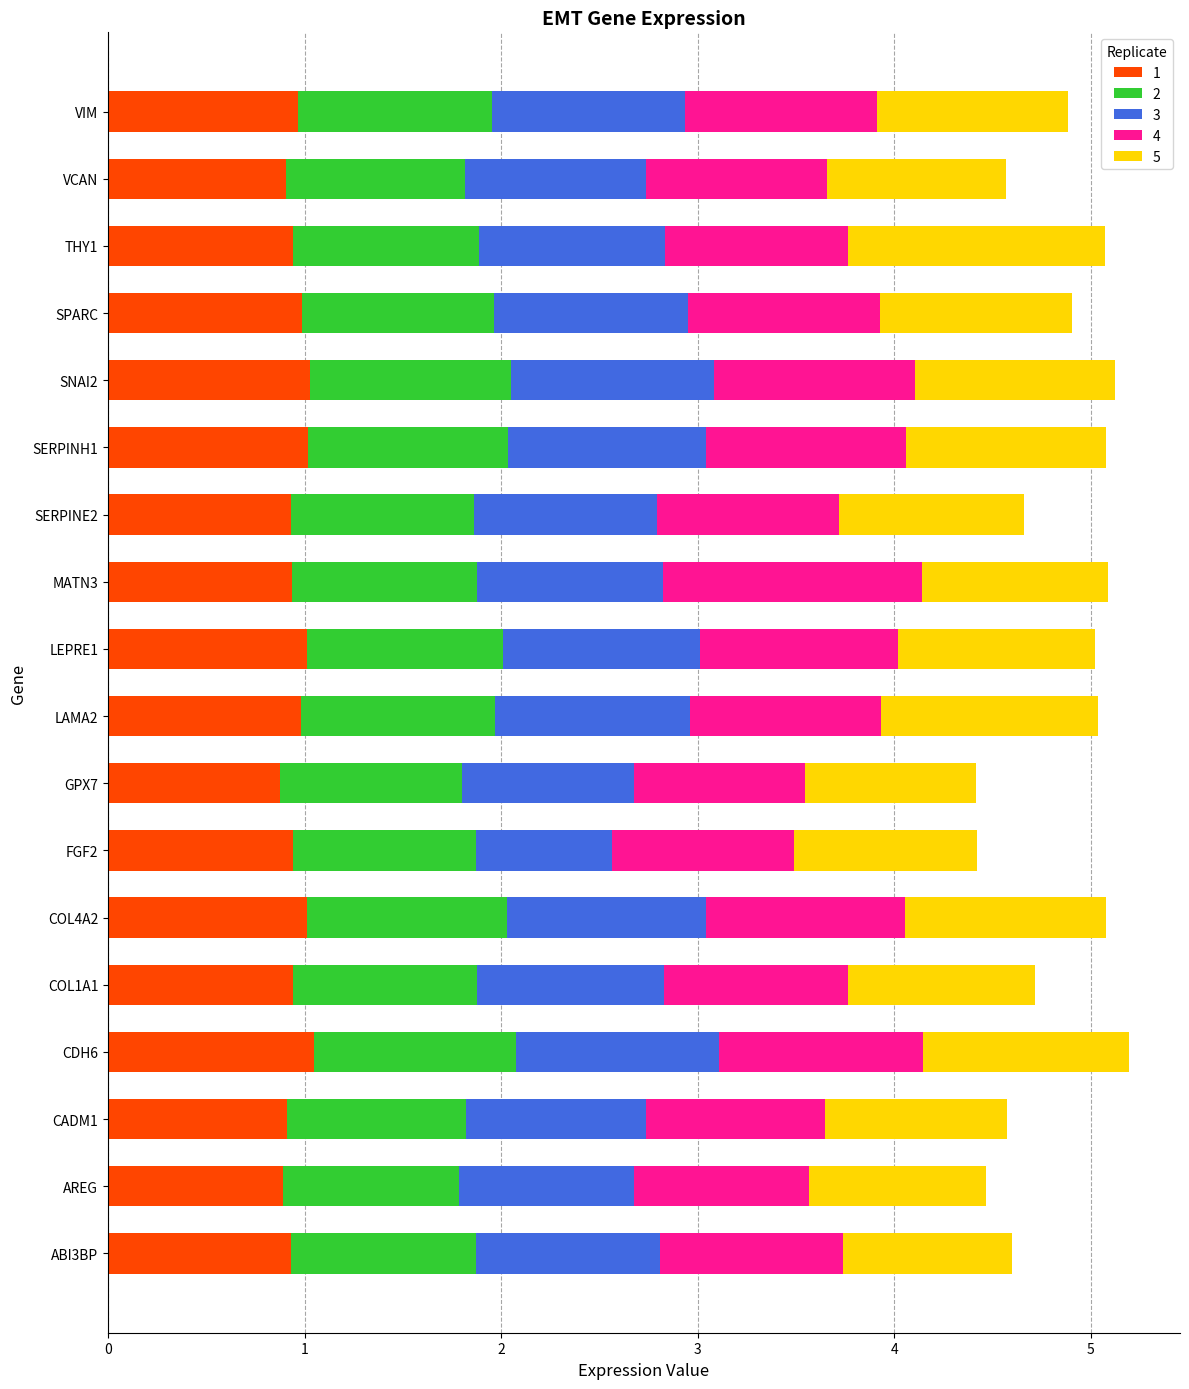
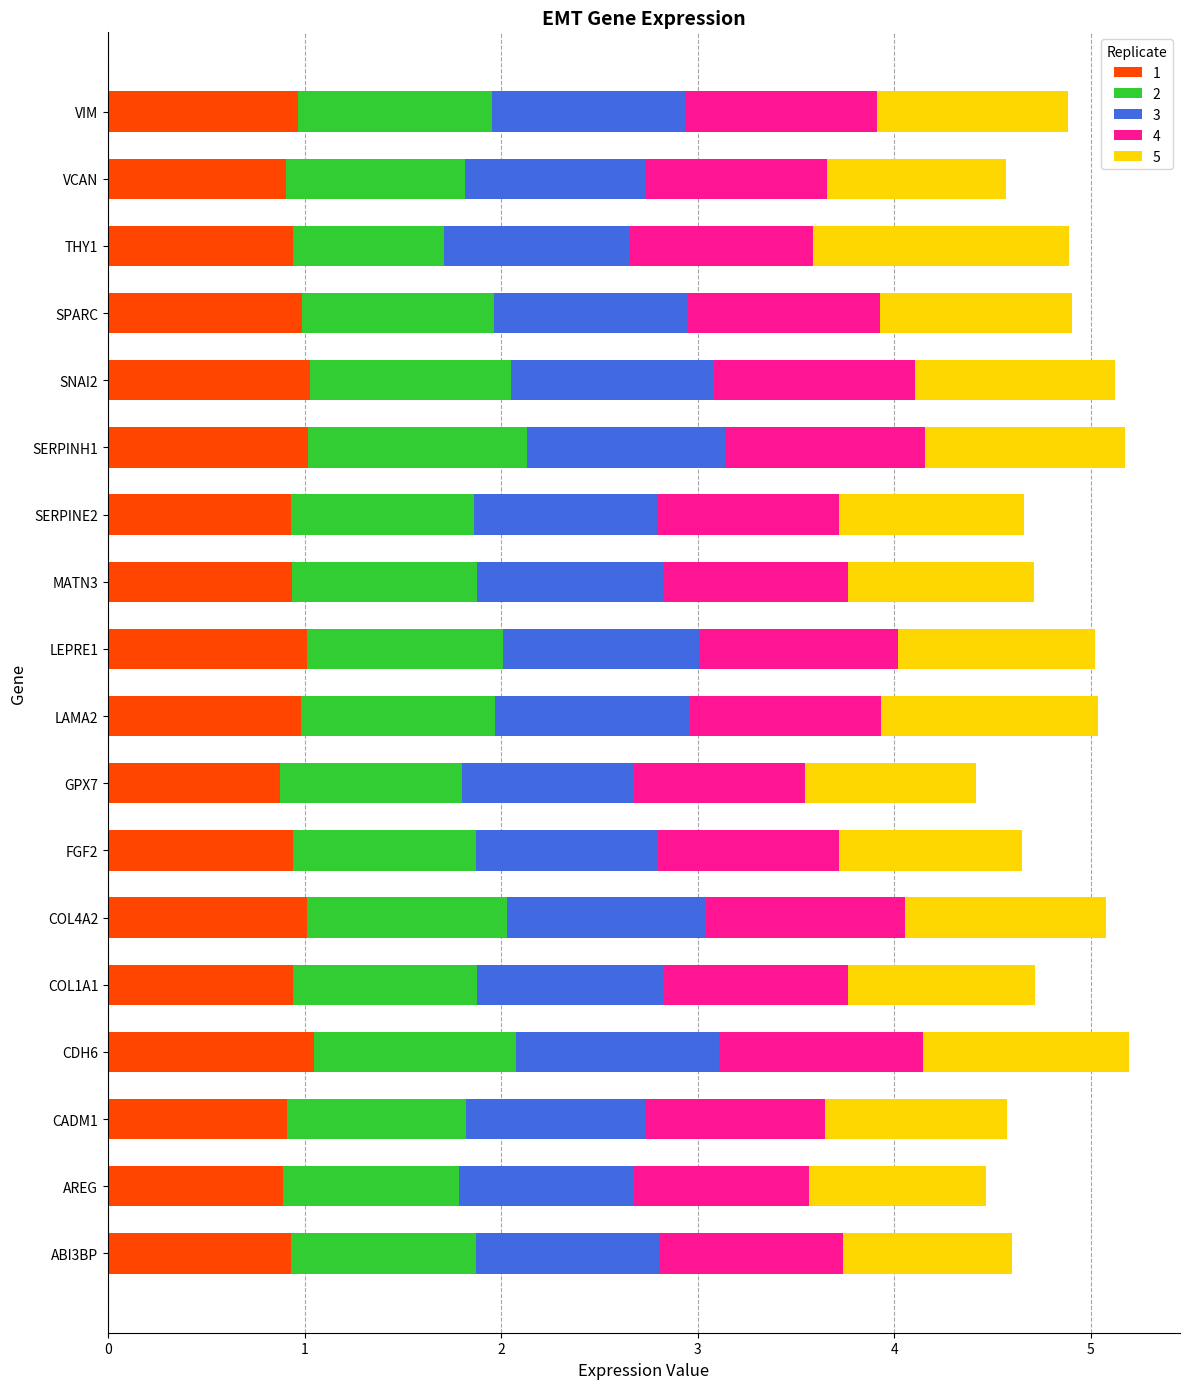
  {
    "1": {
      "VIM": 0.97,
      "VCAN": 0.91,
      "THY1": 0.94,
      "SPARC": 0.99,
      "SNAI2": 1.03,
      "SERPINH1": 1.02,
      "SERPINE2": 0.93,
      "MATN3": 0.94,
      "LEPRE1": 1.01,
      "LAMA2": 0.98,
      "GPX7": 0.88,
      "FGF2": 0.94,
      "COL4A2": 1.01,
      "COL1A1": 0.94,
      "CDH6": 1.05,
      "CADM1": 0.91,
      "AREG": 0.89,
      "ABI3BP": 0.93
    },
    "2": {
      "VIM": 0.99,
      "VCAN": 0.91,
-     "THY1": 0.95,
+     "THY1": 0.77,
      "SPARC": 0.98,
      "SNAI2": 1.02,
-     "SERPINH1": 1.02,
+     "SERPINH1": 1.11,
      "SERPINE2": 0.93,
      "MATN3": 0.94,
      "LEPRE1": 1.00,
      "LAMA2": 0.99,
      "GPX7": 0.92,
      "FGF2": 0.93,
      "COL4A2": 1.02,
      "COL1A1": 0.94,
      "CDH6": 1.03,
      "CADM1": 0.91,
      "AREG": 0.90,
      "ABI3BP": 0.94
    },
    "3": {
      "VIM": 0.98,
      "VCAN": 0.92,
      "THY1": 0.95,
      "SPARC": 0.99,
      "SNAI2": 1.03,
      "SERPINH1": 1.01,
      "SERPINE2": 0.93,
      "MATN3": 0.95,
      "LEPRE1": 1.00,
      "LAMA2": 0.99,
      "GPX7": 0.88,
-     "FGF2": 0.70,
+     "FGF2": 0.93,
      "COL4A2": 1.01,
      "COL1A1": 0.95,
      "CDH6": 1.03,
      "CADM1": 0.92,
      "AREG": 0.89,
      "ABI3BP": 0.94
    },
    "4": {
      "VIM": 0.98,
      "VCAN": 0.92,
      "THY1": 0.93,
      "SPARC": 0.98,
      "SNAI2": 1.02,
      "SERPINH1": 1.02,
      "SERPINE2": 0.93,
-     "MATN3": 1.32,
+     "MATN3": 0.94,
      "LEPRE1": 1.01,
      "LAMA2": 0.97,
      "GPX7": 0.87,
      "FGF2": 0.92,
      "COL4A2": 1.01,
      "COL1A1": 0.94,
      "CDH6": 1.04,
      "CADM1": 0.91,
      "AREG": 0.89,
      "ABI3BP": 0.93
    },
    "5": {
      "VIM": 0.97,
      "VCAN": 0.91,
      "THY1": 1.31,
      "SPARC": 0.98,
      "SNAI2": 1.02,
      "SERPINH1": 1.02,
      "SERPINE2": 0.94,
      "MATN3": 0.95,
      "LEPRE1": 1.00,
      "LAMA2": 1.10,
      "GPX7": 0.87,
      "FGF2": 0.93,
      "COL4A2": 1.02,
      "COL1A1": 0.95,
      "CDH6": 1.05,
      "CADM1": 0.92,
      "AREG": 0.90,
      "ABI3BP": 0.86
    }
  }
